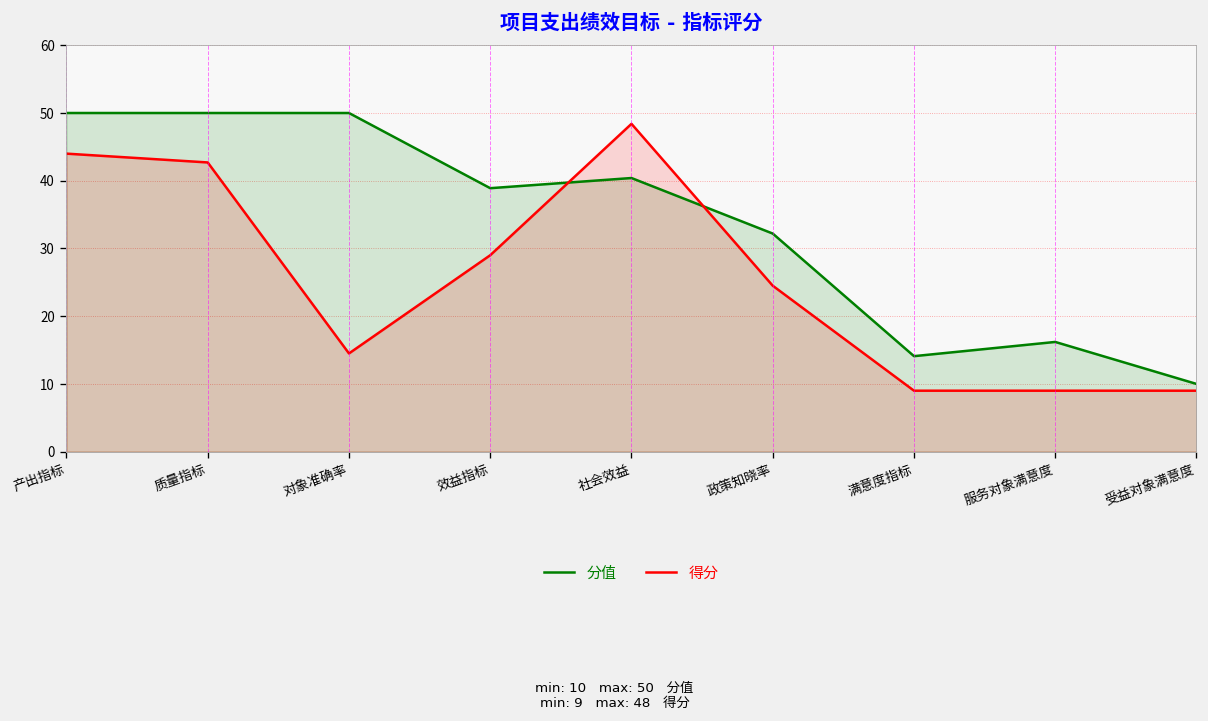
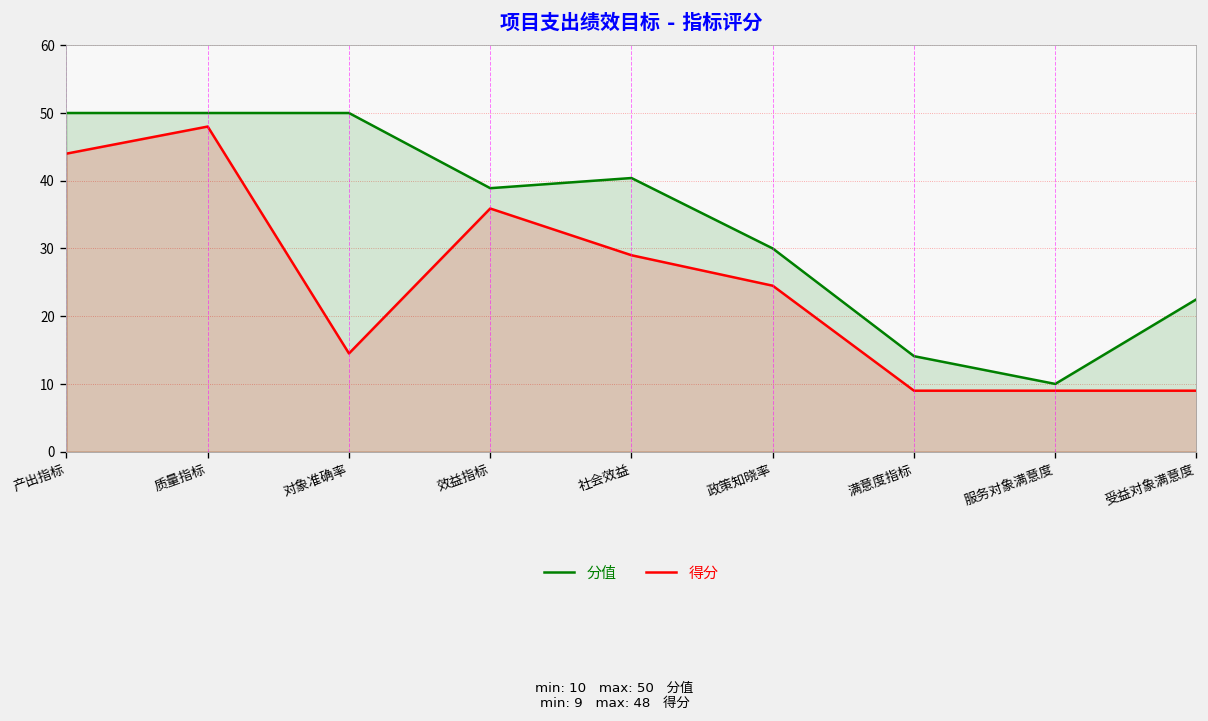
  {
    "分值": {
      "产出指标": 50,
      "质量指标": 50,
      "对象准确率": 50,
      "效益指标": 39,
      "社会效益": 40,
-     "政策知晓率": 32,
+     "政策知晓率": 30,
      "满意度指标": 14,
-     "服务对象满意度": 16,
-     "受益对象满意度": 10
+     "服务对象满意度": 10,
+     "受益对象满意度": 23
    },
    "得分": {
      "产出指标": 44,
-     "质量指标": 43,
+     "质量指标": 48,
      "对象准确率": 15,
-     "效益指标": 29,
-     "社会效益": 48,
+     "效益指标": 36,
+     "社会效益": 29,
      "政策知晓率": 25,
      "满意度指标": 9,
      "服务对象满意度": 9,
      "受益对象满意度": 9
    }
  }
